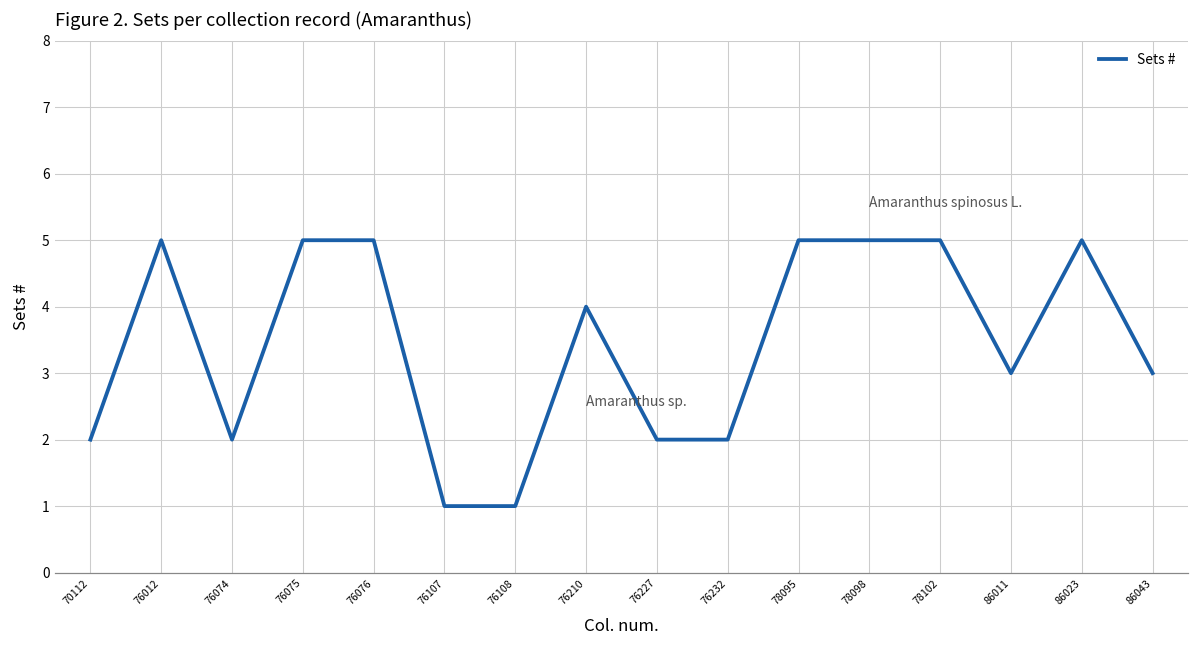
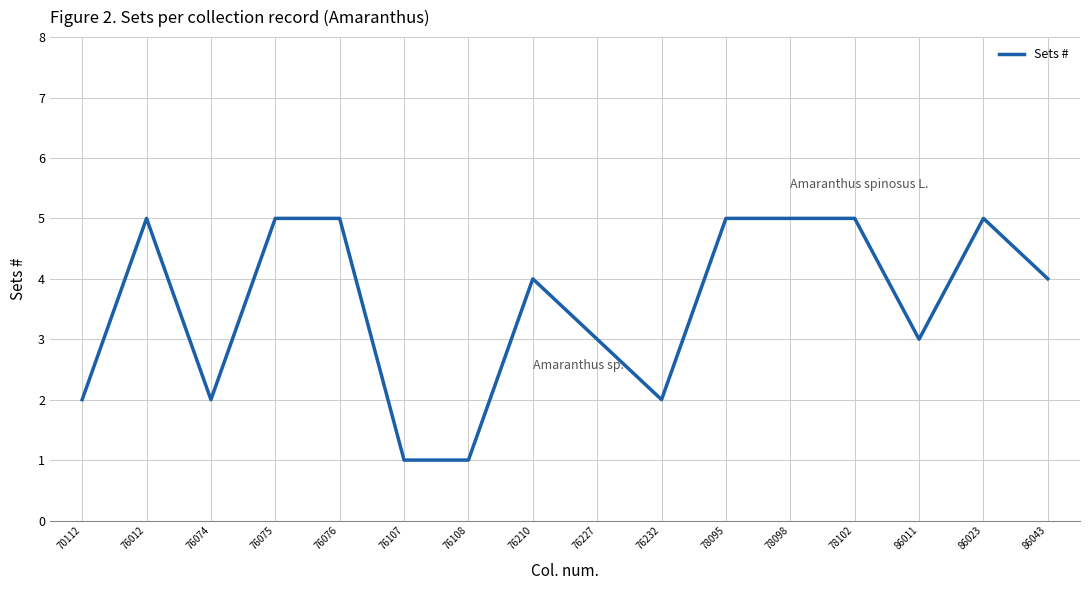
  {
    "70112": 2,
    "76012": 5,
    "76074": 2,
    "76075": 5,
    "76076": 5,
    "76107": 1,
    "76108": 1,
    "76210": 4,
-   "76227": 2,
+   "76227": 3,
    "76232": 2,
    "78095": 5,
    "78098": 5,
    "78102": 5,
    "86011": 3,
    "86023": 5,
-   "86043": 3
+   "86043": 4
  }
